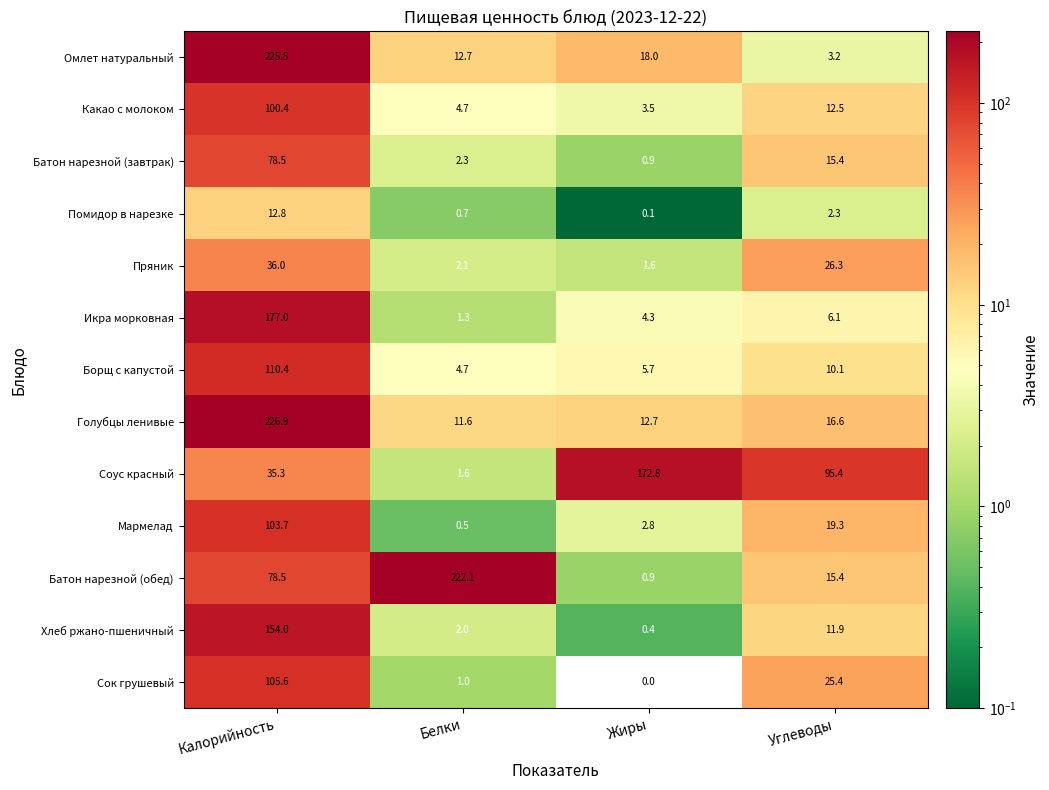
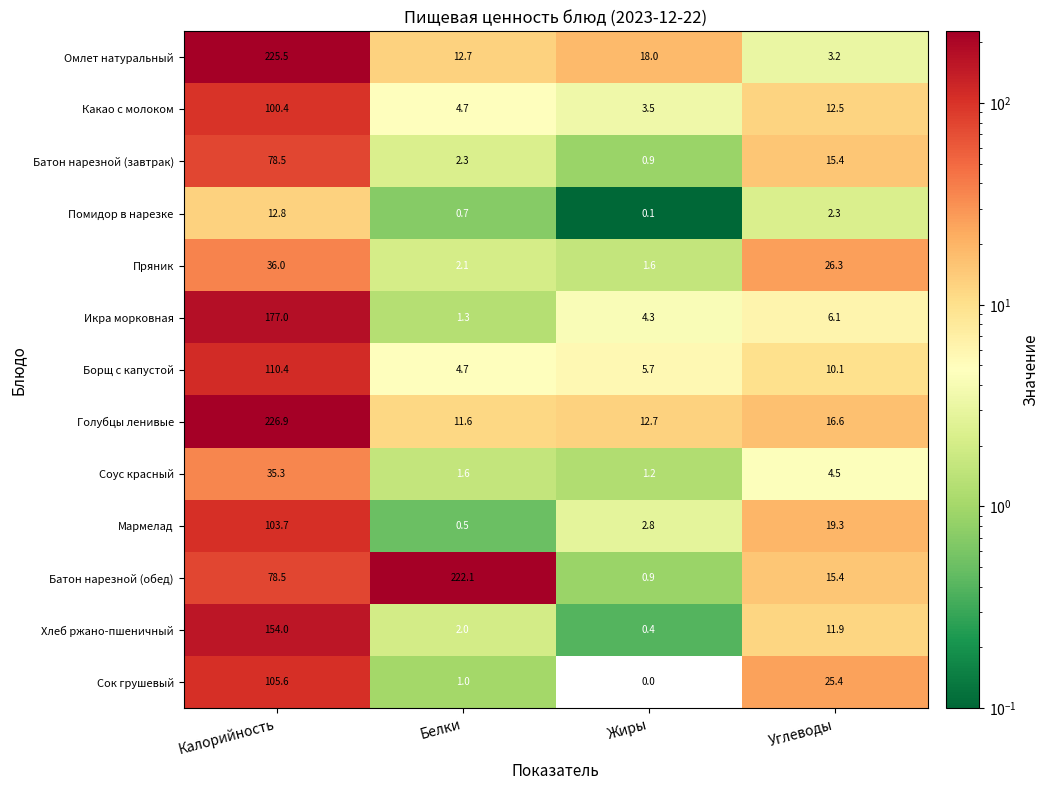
  {
    "Омлет натуральный": {
      "Калорийность": 225.5,
      "Белки": 12.7,
      "Жиры": 18.0,
      "Углеводы": 3.2
    },
    "Какао с молоком": {
      "Калорийность": 100.4,
      "Белки": 4.7,
      "Жиры": 3.5,
      "Углеводы": 12.5
    },
    "Батон нарезной (завтрак)": {
      "Калорийность": 78.5,
      "Белки": 2.3,
      "Жиры": 0.9,
      "Углеводы": 15.4
    },
    "Помидор в нарезке": {
      "Калорийность": 12.8,
      "Белки": 0.7,
      "Жиры": 0.1,
      "Углеводы": 2.3
    },
    "Пряник": {
      "Калорийность": 36.0,
      "Белки": 2.1,
      "Жиры": 1.6,
      "Углеводы": 26.3
    },
    "Икра морковная": {
      "Калорийность": 177.0,
      "Белки": 1.3,
      "Жиры": 4.3,
      "Углеводы": 6.1
    },
    "Борщ с капустой": {
      "Калорийность": 110.4,
      "Белки": 4.7,
      "Жиры": 5.7,
      "Углеводы": 10.1
    },
    "Голубцы ленивые": {
      "Калорийность": 226.9,
      "Белки": 11.6,
      "Жиры": 12.7,
      "Углеводы": 16.6
    },
    "Соус красный": {
      "Калорийность": 35.3,
      "Белки": 1.6,
-     "Жиры": 172.8,
-     "Углеводы": 95.4
+     "Жиры": 1.2,
+     "Углеводы": 4.5
    },
    "Мармелад": {
      "Калорийность": 103.7,
      "Белки": 0.5,
      "Жиры": 2.8,
      "Углеводы": 19.3
    },
    "Батон нарезной (обед)": {
      "Калорийность": 78.5,
      "Белки": 222.1,
      "Жиры": 0.9,
      "Углеводы": 15.4
    },
    "Хлеб ржано-пшеничный": {
      "Калорийность": 154.0,
      "Белки": 2.0,
      "Жиры": 0.4,
      "Углеводы": 11.9
    },
    "Сок грушевый": {
      "Калорийность": 105.6,
      "Белки": 1.0,
      "Жиры": 0.0,
      "Углеводы": 25.4
    }
  }
